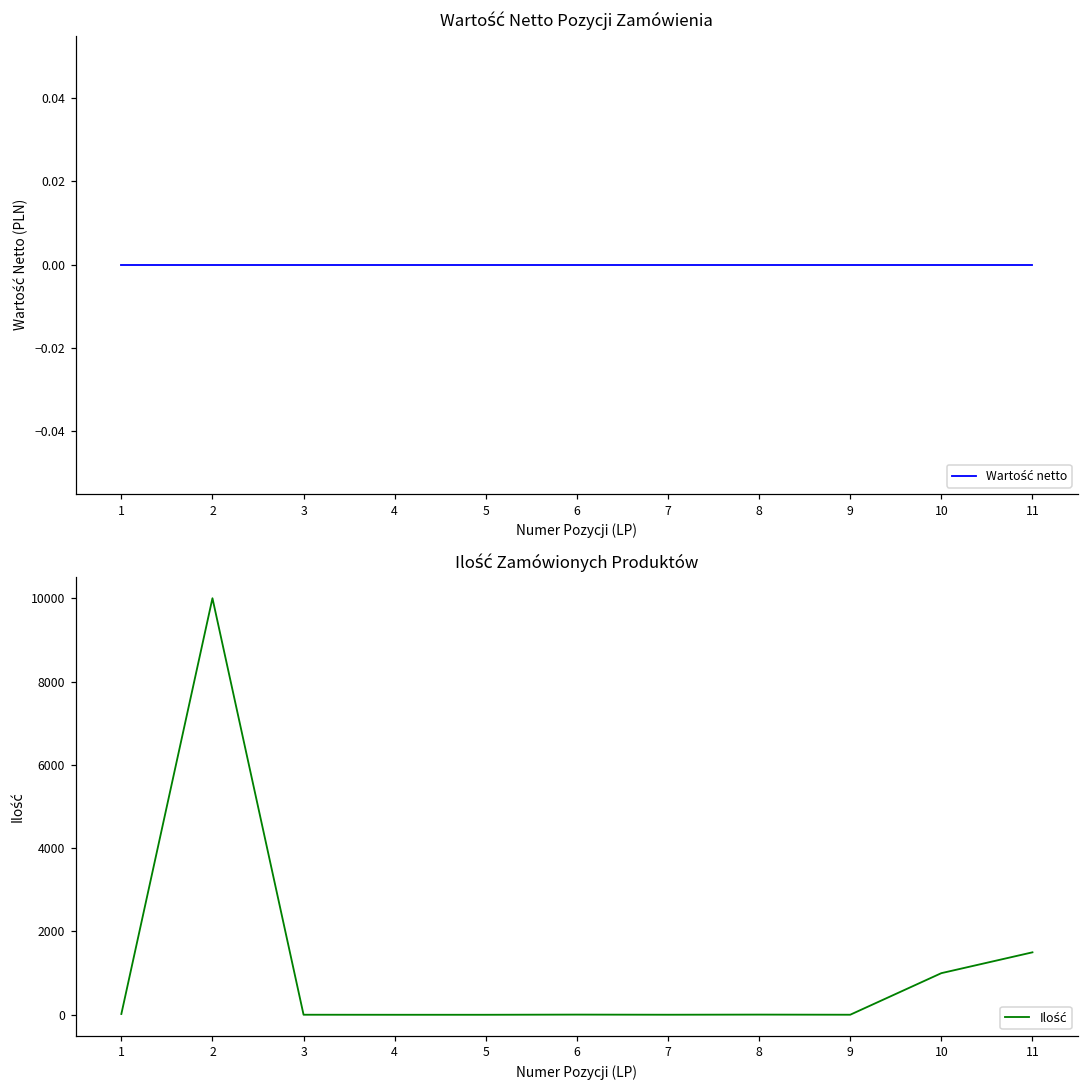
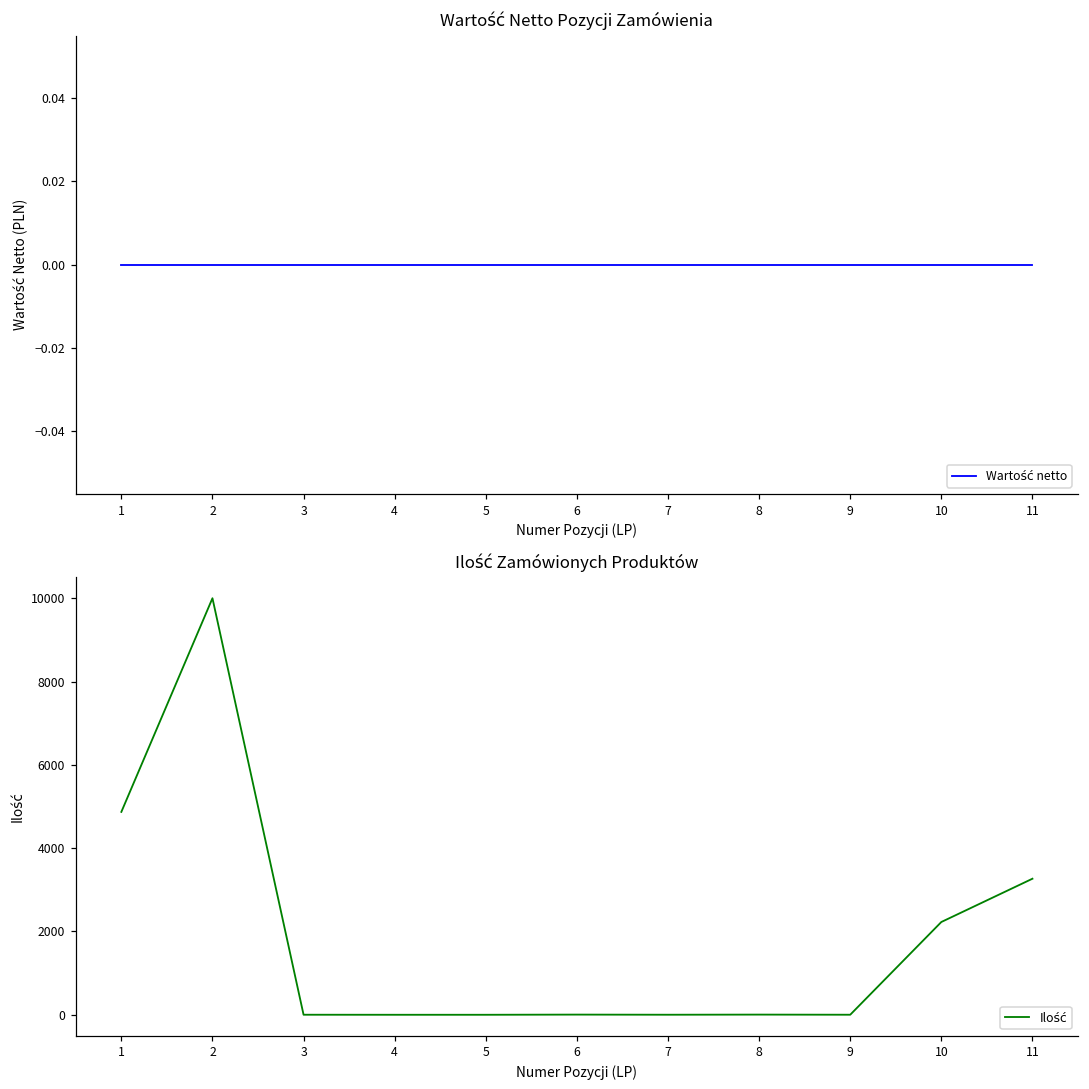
  {
    "Wartość Netto Pozycji Zamówienia": {
      "1": 0.000,
      "2": 0.000,
      "3": 0.000,
      "4": 0.000,
      "5": 0.000,
      "6": 0.000,
      "7": 0.000,
      "8": 0.000,
      "9": 0.000,
      "10": 0.000,
      "11": 0.000
    },
    "Ilość Zamówionych Produktów": {
-     "1": 0,
+     "1": 4900,
      "2": 10000,
      "3": 0,
      "4": 0,
      "5": 0,
      "6": 0,
      "7": 0,
      "8": 0,
      "9": 0,
-     "10": 1000,
-     "11": 1500
+     "10": 2200,
+     "11": 3300
    }
  }
